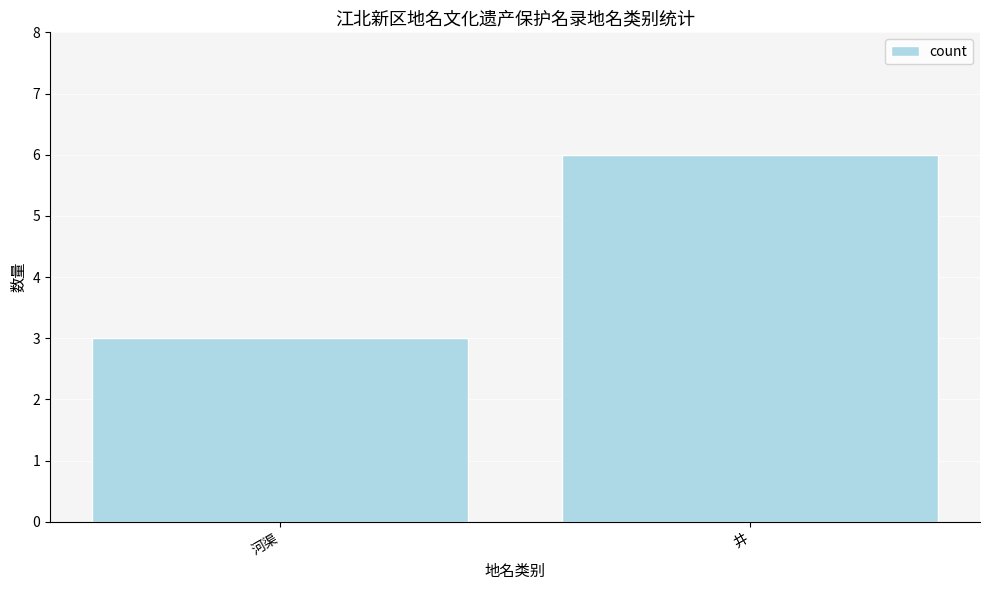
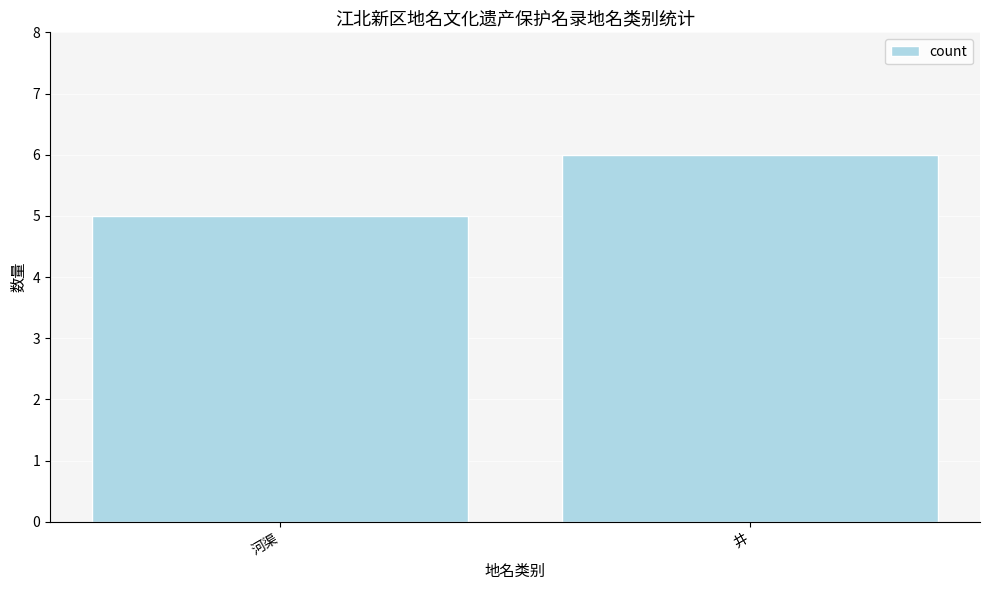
  {
-   "河渠": 3,
+   "河渠": 5,
    "井": 6
  }
